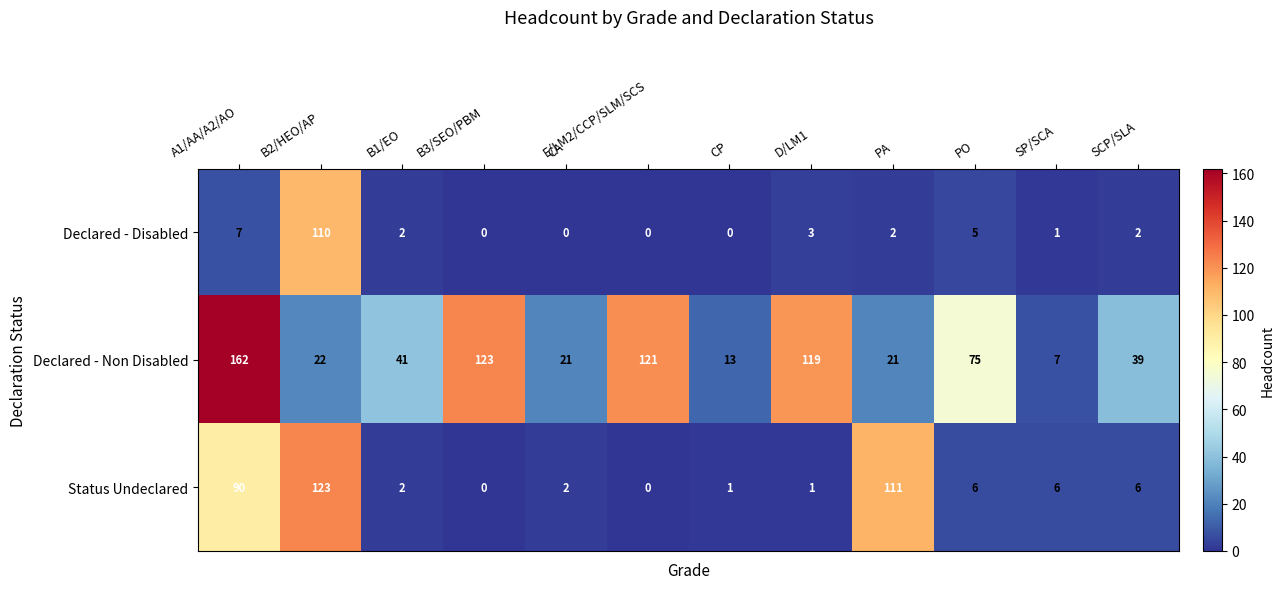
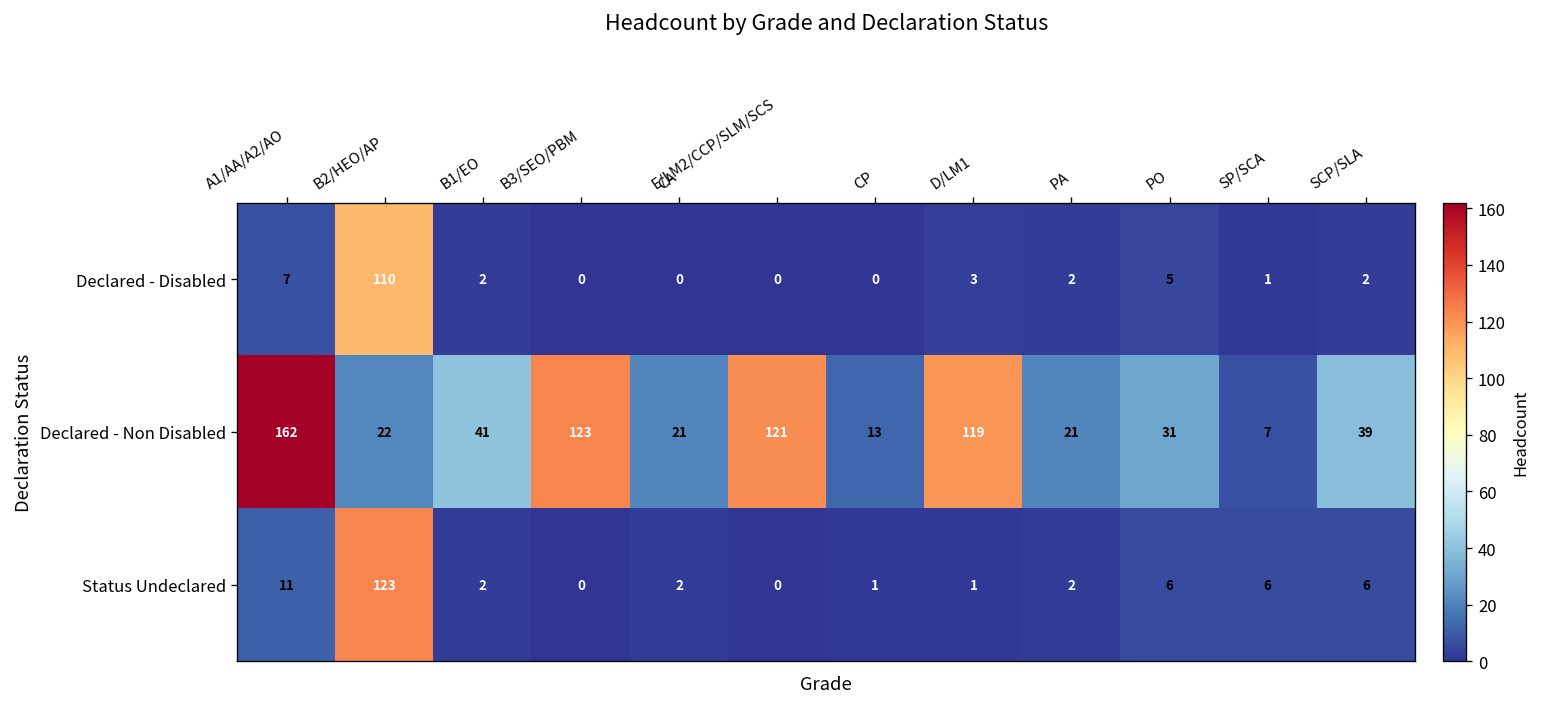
  {
    "Declared - Disabled": {
      "A1/AA/A2/AO": 7,
      "B2/HEO/AP": 110,
      "B1/EO": 2,
      "B3/SEO/PBM": 0,
      "CA": 0,
      "E/LM2/CCP/SLM/SCS": 0,
      "CP": 0,
      "D/LM1": 3,
      "PA": 2,
      "PO": 5,
      "SP/SCA": 1,
      "SCP/SLA": 2
    },
    "Declared - Non Disabled": {
      "A1/AA/A2/AO": 162,
      "B2/HEO/AP": 22,
      "B1/EO": 41,
      "B3/SEO/PBM": 123,
      "CA": 21,
      "E/LM2/CCP/SLM/SCS": 121,
      "CP": 13,
      "D/LM1": 119,
      "PA": 21,
-     "PO": 75,
+     "PO": 31,
      "SP/SCA": 7,
      "SCP/SLA": 39
    },
    "Status Undeclared": {
-     "A1/AA/A2/AO": 90,
+     "A1/AA/A2/AO": 11,
      "B2/HEO/AP": 123,
      "B1/EO": 2,
      "B3/SEO/PBM": 0,
      "CA": 2,
      "E/LM2/CCP/SLM/SCS": 0,
      "CP": 1,
      "D/LM1": 1,
-     "PA": 111,
+     "PA": 2,
      "PO": 6,
      "SP/SCA": 6,
      "SCP/SLA": 6
    }
  }
